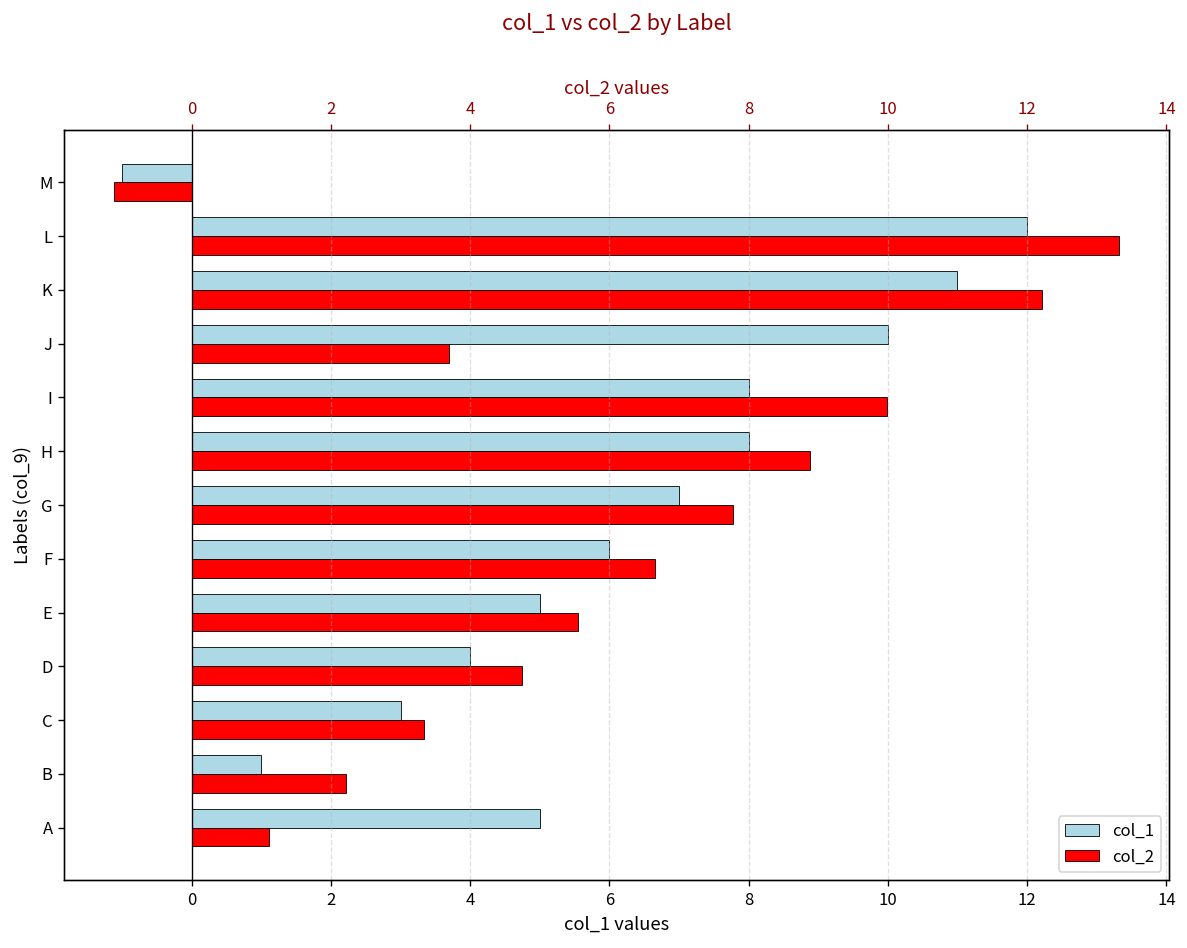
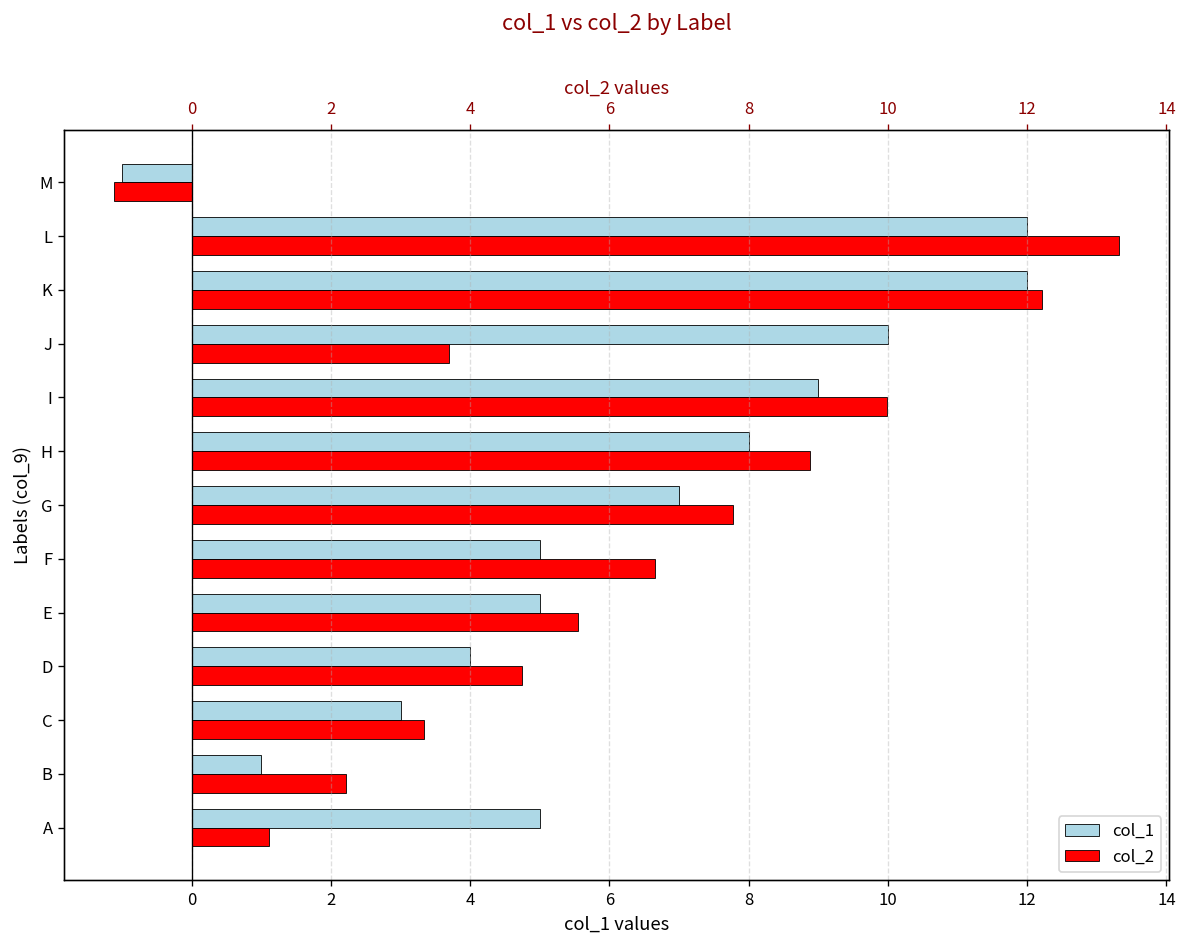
  {
    "col_1": {
      "M": -1,
      "L": 12,
-     "K": 11,
+     "K": 12,
      "J": 10,
-     "I": 8,
+     "I": 9,
      "H": 8,
      "G": 7,
-     "F": 6,
+     "F": 5,
      "E": 5,
      "D": 4,
      "C": 3,
      "B": 1,
      "A": 5
    },
    "col_2": {
      "M": -1.1,
      "L": 13.3,
      "K": 12.2,
      "J": 3.7,
      "I": 10,
      "H": 8.9,
      "G": 7.8,
      "F": 6.7,
      "E": 5.6,
      "D": 4.8,
      "C": 3.3,
      "B": 2.2,
      "A": 1.1
    }
  }
